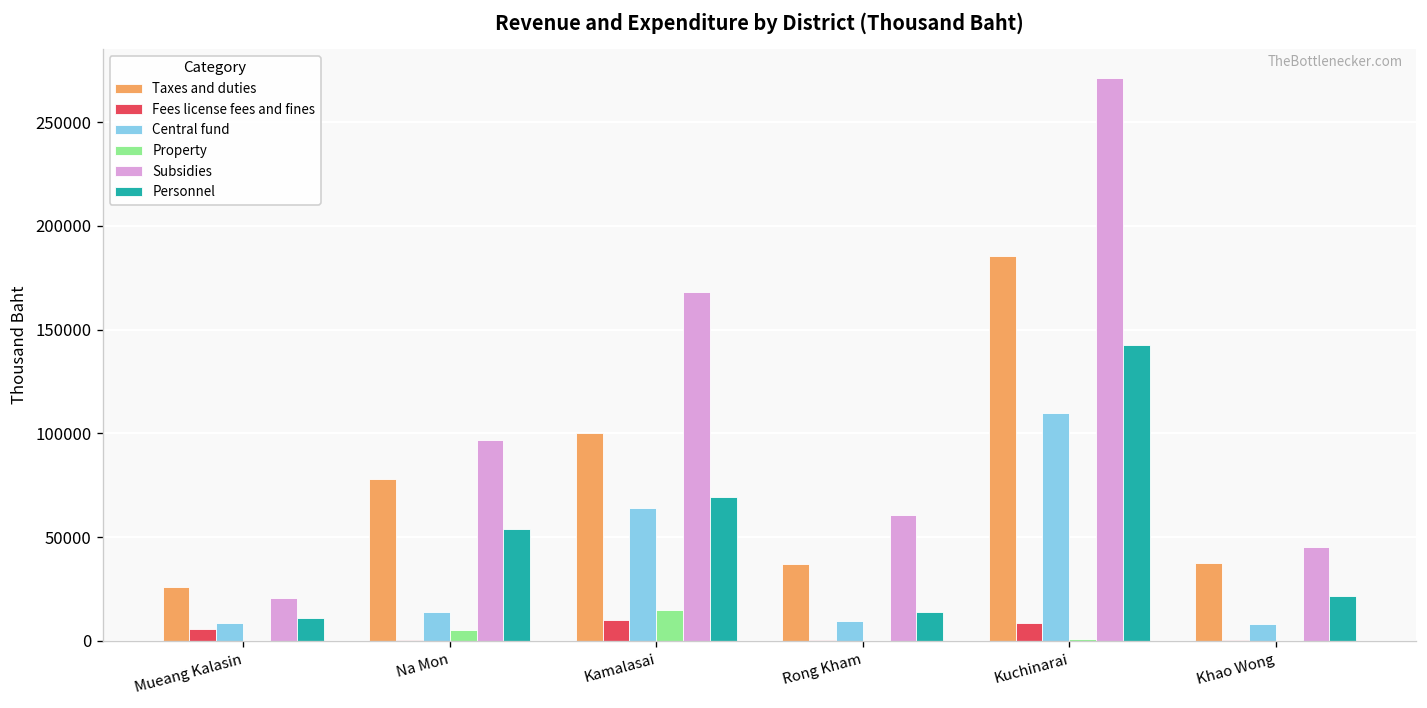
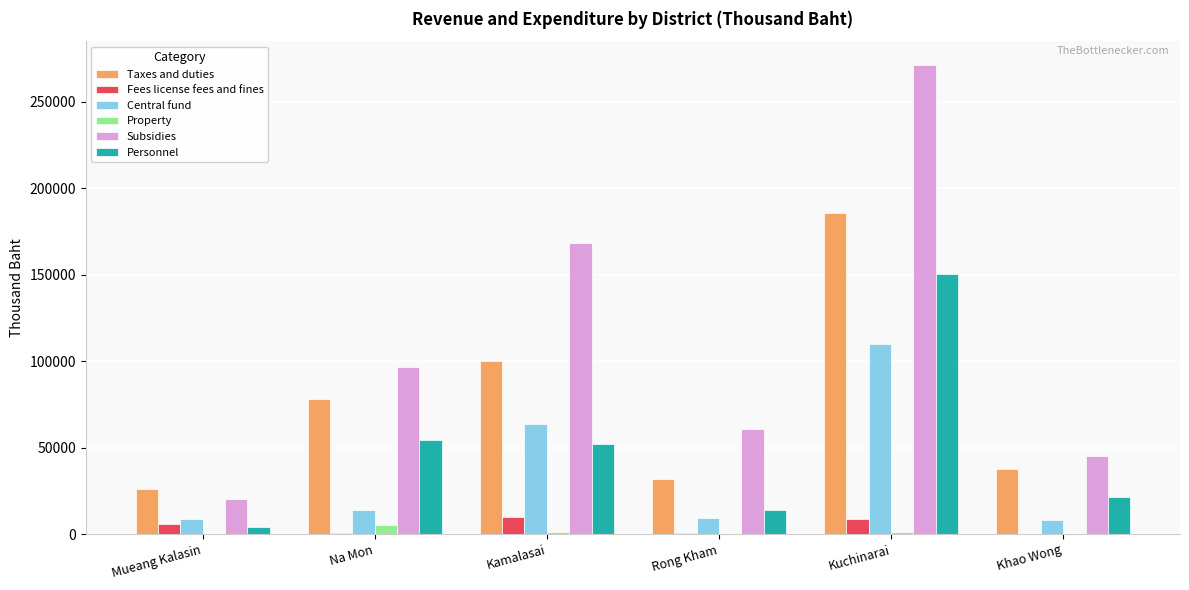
  {
    "Taxes and duties": {
      "Mueang Kalasin": 26000,
      "Na Mon": 78000,
      "Kamalasai": 100000,
-     "Rong Kham": 37000,
+     "Rong Kham": 32000,
      "Kuchinarai": 185000,
      "Khao Wong": 37000
    },
    "Fees license fees and fines": {
      "Mueang Kalasin": 6000,
      "Kamalasai": 10000,
      "Kuchinarai": 9000
    },
    "Central fund": {
      "Mueang Kalasin": 9000,
      "Na Mon": 14000,
      "Kamalasai": 64000,
      "Rong Kham": 10000,
      "Kuchinarai": 110000,
      "Khao Wong": 8000
    },
    "Property": {
      "Na Mon": 5000,
-     "Kamalasai": 15000
+     "Kamalasai": 1000
    },
    "Subsidies": {
      "Mueang Kalasin": 21000,
      "Na Mon": 97000,
      "Kamalasai": 168000,
      "Rong Kham": 61000,
      "Kuchinarai": 271000,
      "Khao Wong": 45000
    },
    "Personnel": {
-     "Mueang Kalasin": 11000,
+     "Mueang Kalasin": 4000,
      "Na Mon": 54000,
-     "Kamalasai": 69000,
+     "Kamalasai": 52000,
      "Rong Kham": 14000,
-     "Kuchinarai": 143000,
+     "Kuchinarai": 151000,
      "Khao Wong": 22000
    }
  }
